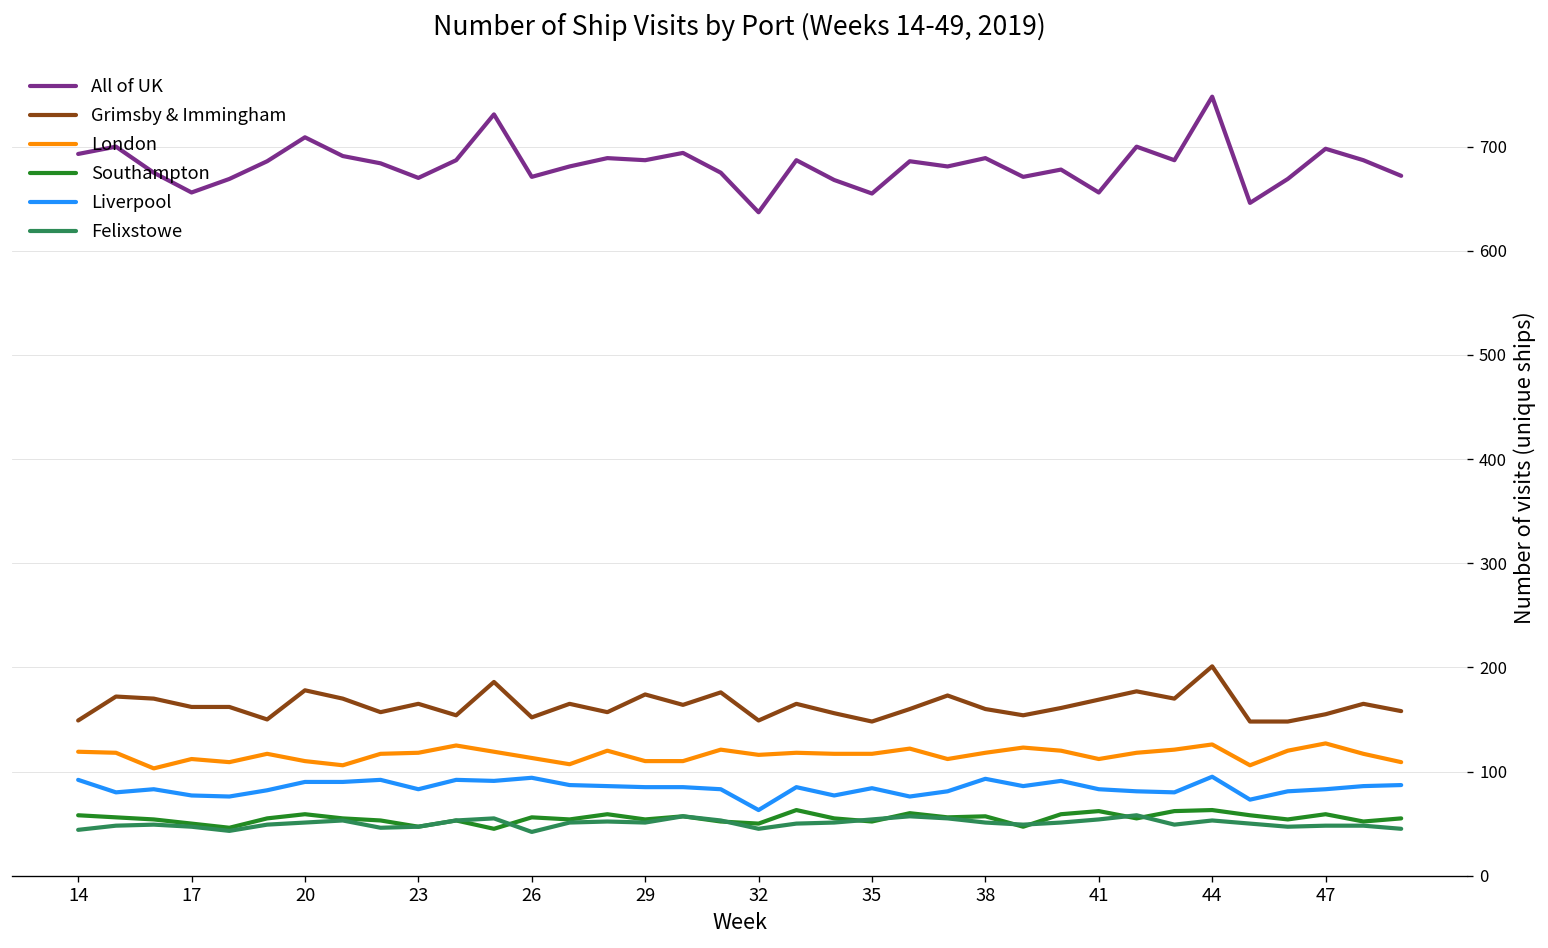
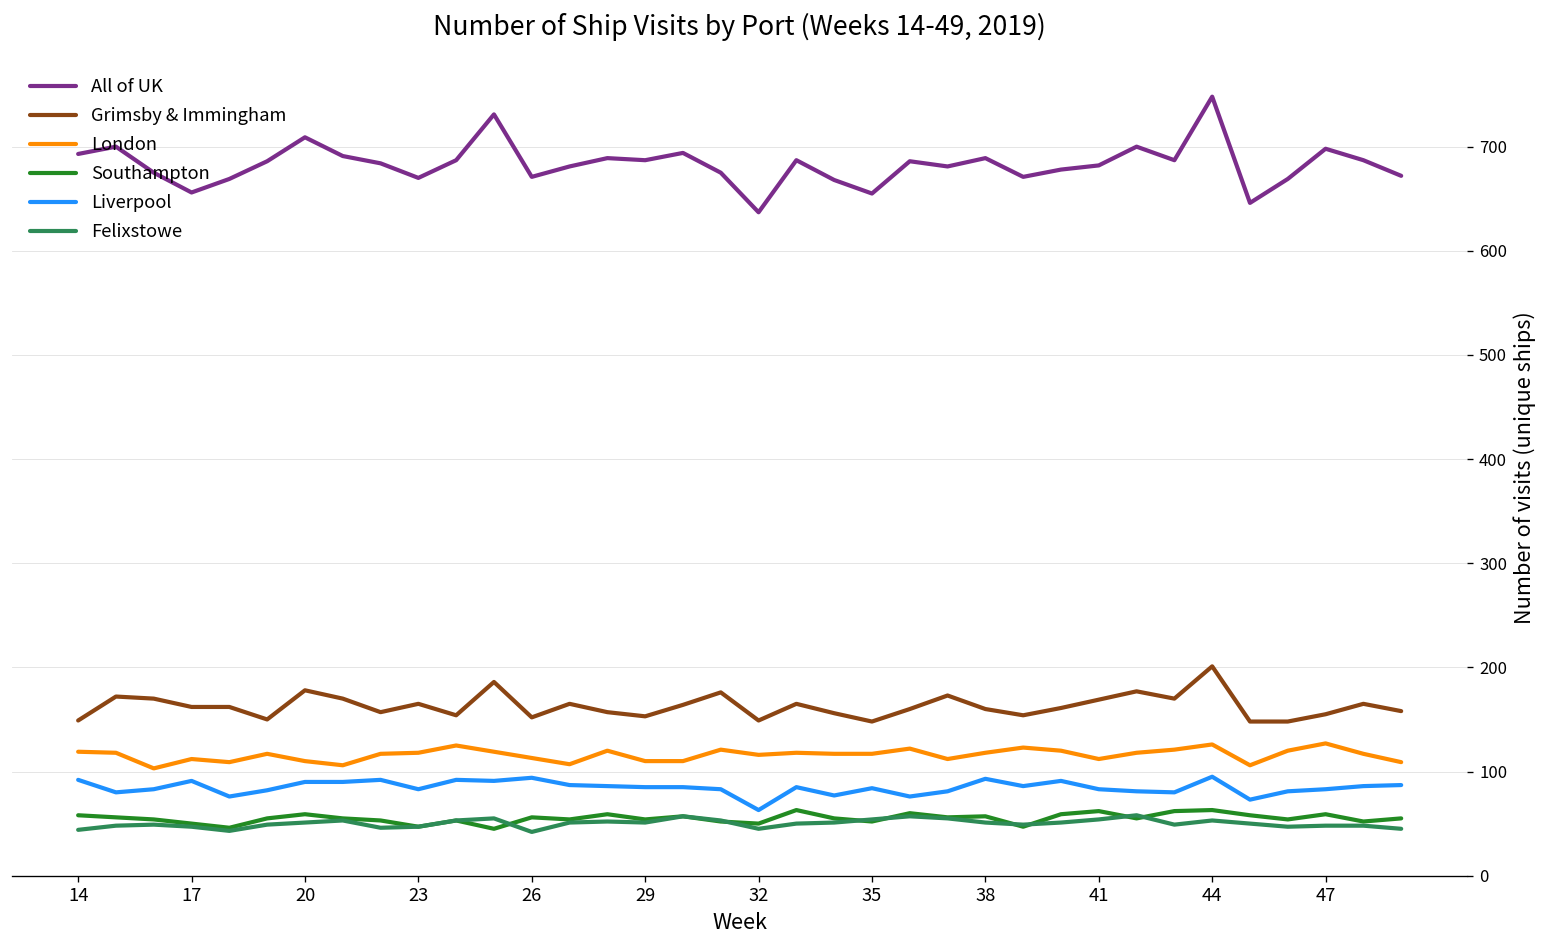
  {
    "All of UK": {
      "14": 690,
      "17": 660,
      "20": 710,
      "23": 670,
      "26": 670,
      "29": 690,
      "32": 640,
      "35": 660,
      "38": 690,
-     "41": 660,
+     "41": 680,
      "44": 750,
      "47": 700
    },
    "Grimsby & Immingham": {
      "14": 150,
      "17": 160,
      "20": 180,
      "23": 170,
      "26": 150,
-     "29": 170,
+     "29": 150,
      "32": 150,
      "35": 150,
      "38": 160,
      "41": 170,
      "44": 200,
      "47": 160
    },
    "London": {
      "14": 120,
      "17": 110,
      "20": 110,
      "23": 120,
      "26": 110,
      "29": 110,
      "32": 120,
      "35": 120,
      "38": 120,
      "41": 110,
      "44": 130,
      "47": 130
    },
    "Liverpool": {
      "14": 90,
-     "17": 80,
+     "17": 90,
      "20": 90,
      "23": 80,
      "26": 90,
      "29": 90,
      "32": 60,
      "35": 80,
      "38": 90,
      "41": 80,
      "44": 100,
      "47": 80
    }
  }
